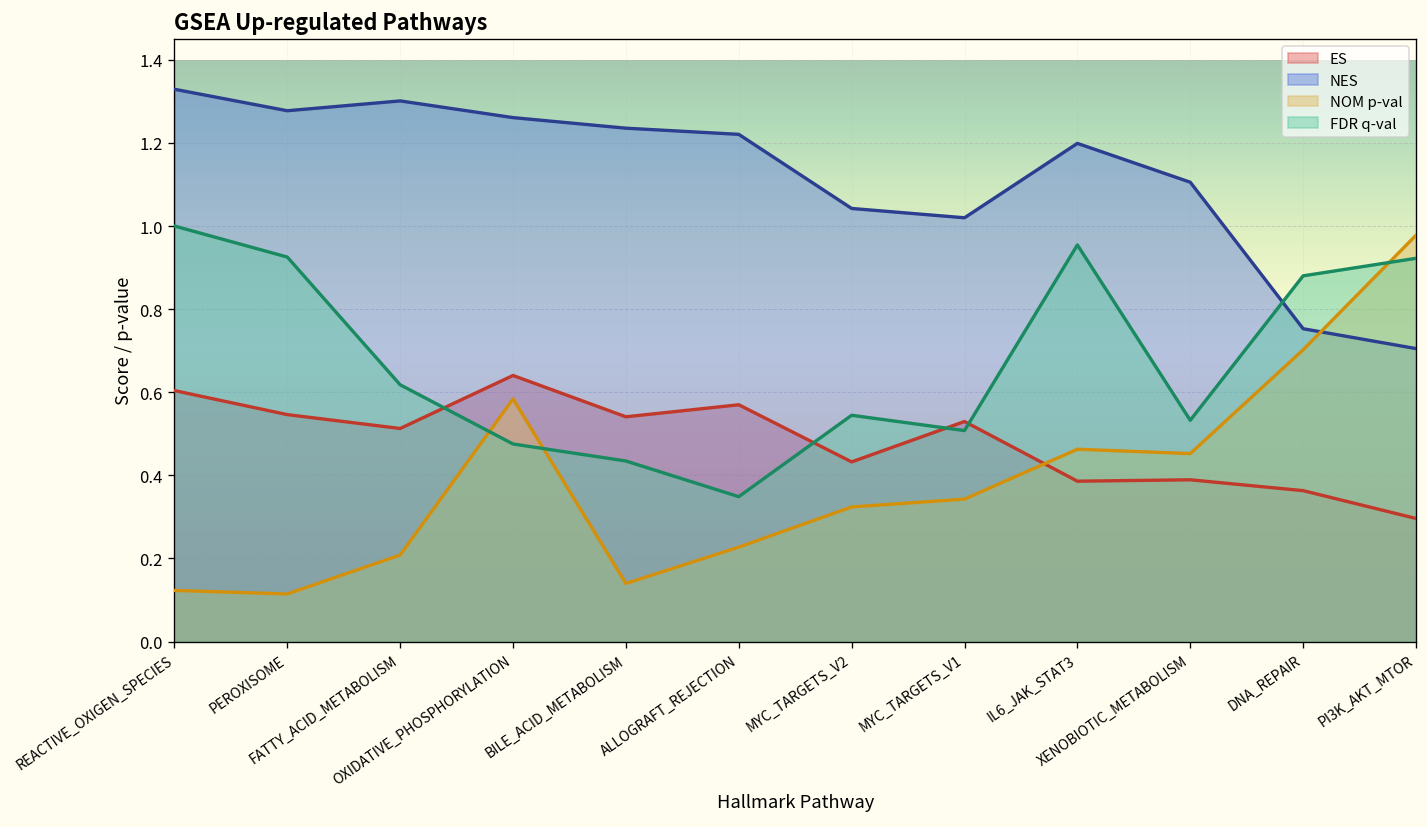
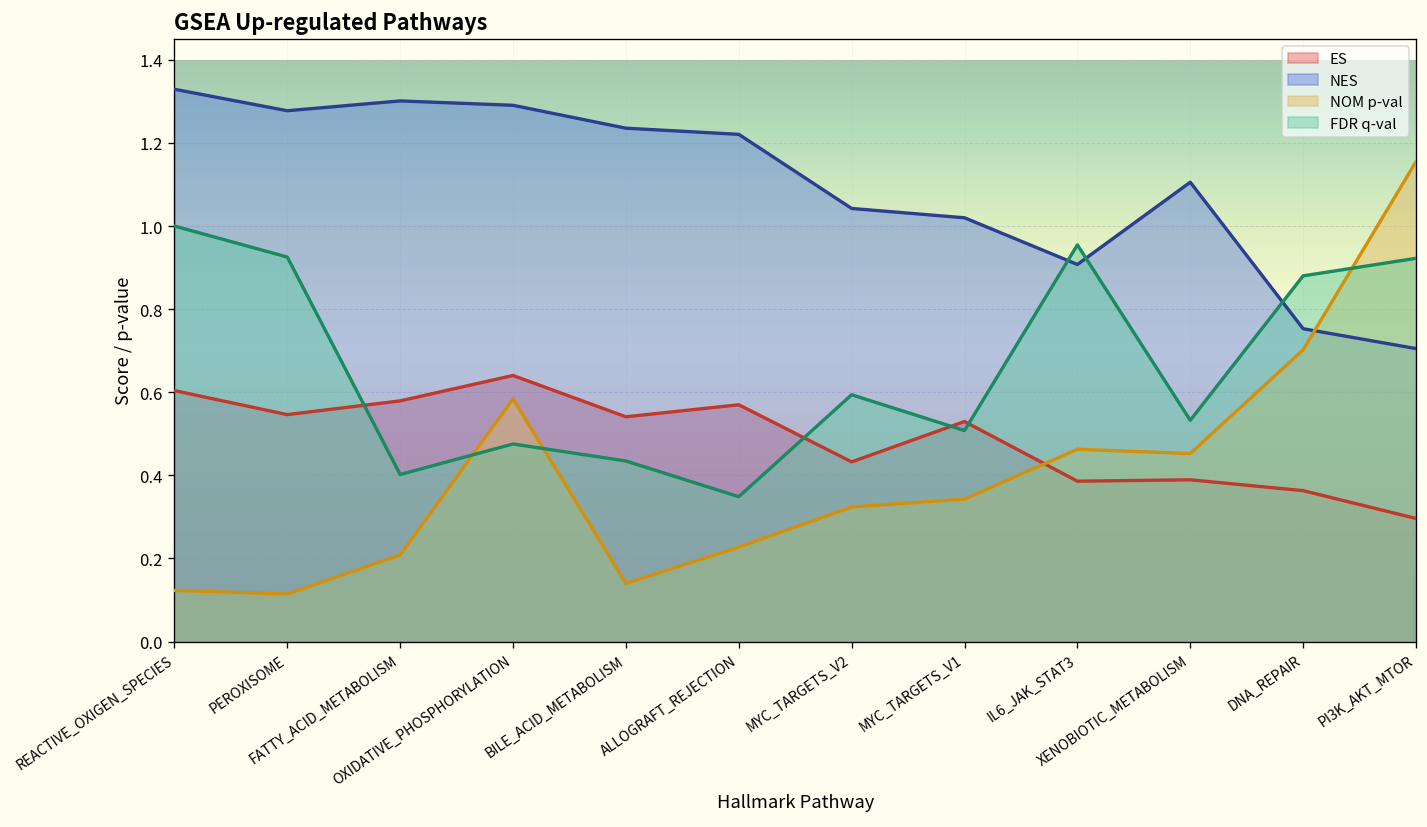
  {
    "ES": {
      "REACTIVE_OXIGEN_SPECIES": 0.60,
      "PEROXISOME": 0.55,
-     "FATTY_ACID_METABOLISM": 0.51,
+     "FATTY_ACID_METABOLISM": 0.58,
      "OXIDATIVE_PHOSPHORYLATION": 0.64,
      "BILE_ACID_METABOLISM": 0.54,
      "ALLOGRAFT_REJECTION": 0.57,
      "MYC_TARGETS_V2": 0.43,
      "MYC_TARGETS_V1": 0.53,
      "IL6_JAK_STAT3": 0.39,
      "XENOBIOTIC_METABOLISM": 0.39,
      "DNA_REPAIR": 0.36,
      "PI3K_AKT_MTOR": 0.30
    },
    "NES": {
      "REACTIVE_OXIGEN_SPECIES": 1.33,
      "PEROXISOME": 1.28,
      "FATTY_ACID_METABOLISM": 1.30,
-     "OXIDATIVE_PHOSPHORYLATION": 1.26,
+     "OXIDATIVE_PHOSPHORYLATION": 1.29,
      "BILE_ACID_METABOLISM": 1.24,
      "ALLOGRAFT_REJECTION": 1.22,
      "MYC_TARGETS_V2": 1.04,
      "MYC_TARGETS_V1": 1.02,
-     "IL6_JAK_STAT3": 1.20,
+     "IL6_JAK_STAT3": 0.91,
      "XENOBIOTIC_METABOLISM": 1.11,
      "DNA_REPAIR": 0.75,
      "PI3K_AKT_MTOR": 0.71
    },
    "NOM p-val": {
      "REACTIVE_OXIGEN_SPECIES": 0.12,
      "PEROXISOME": 0.11,
      "FATTY_ACID_METABOLISM": 0.21,
      "OXIDATIVE_PHOSPHORYLATION": 0.58,
      "BILE_ACID_METABOLISM": 0.14,
      "ALLOGRAFT_REJECTION": 0.23,
      "MYC_TARGETS_V2": 0.32,
      "MYC_TARGETS_V1": 0.34,
      "IL6_JAK_STAT3": 0.46,
      "XENOBIOTIC_METABOLISM": 0.45,
      "DNA_REPAIR": 0.70,
-     "PI3K_AKT_MTOR": 0.98
+     "PI3K_AKT_MTOR": 1.15
    },
    "FDR q-val": {
      "REACTIVE_OXIGEN_SPECIES": 1.00,
      "PEROXISOME": 0.93,
-     "FATTY_ACID_METABOLISM": 0.62,
+     "FATTY_ACID_METABOLISM": 0.40,
      "OXIDATIVE_PHOSPHORYLATION": 0.48,
      "BILE_ACID_METABOLISM": 0.43,
      "ALLOGRAFT_REJECTION": 0.35,
-     "MYC_TARGETS_V2": 0.54,
+     "MYC_TARGETS_V2": 0.59,
      "MYC_TARGETS_V1": 0.51,
      "IL6_JAK_STAT3": 0.95,
      "XENOBIOTIC_METABOLISM": 0.53,
      "DNA_REPAIR": 0.88,
      "PI3K_AKT_MTOR": 0.92
    }
  }
